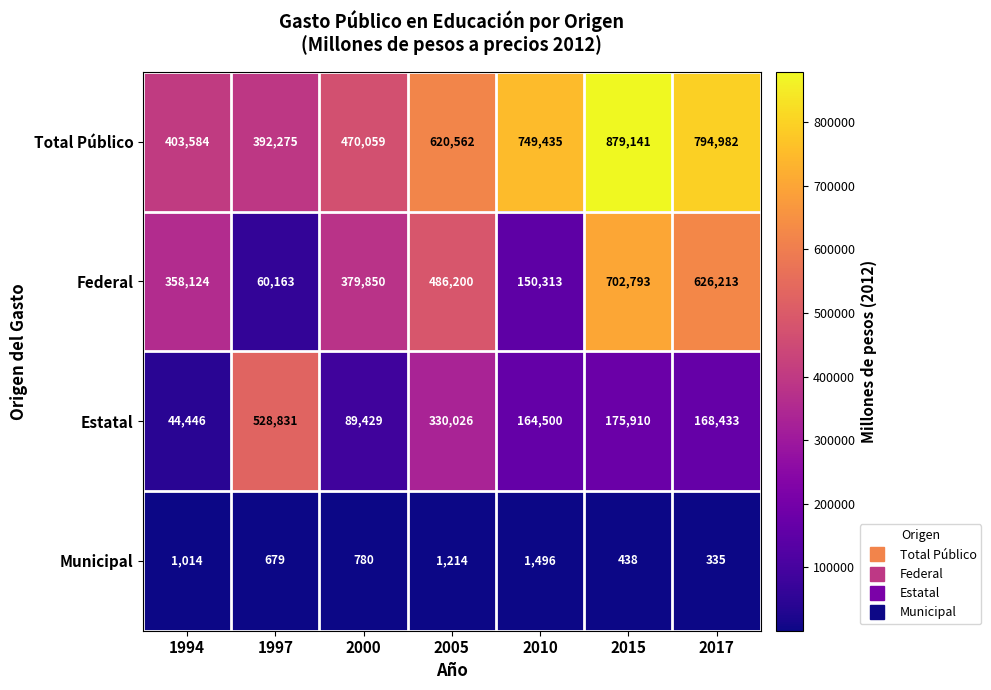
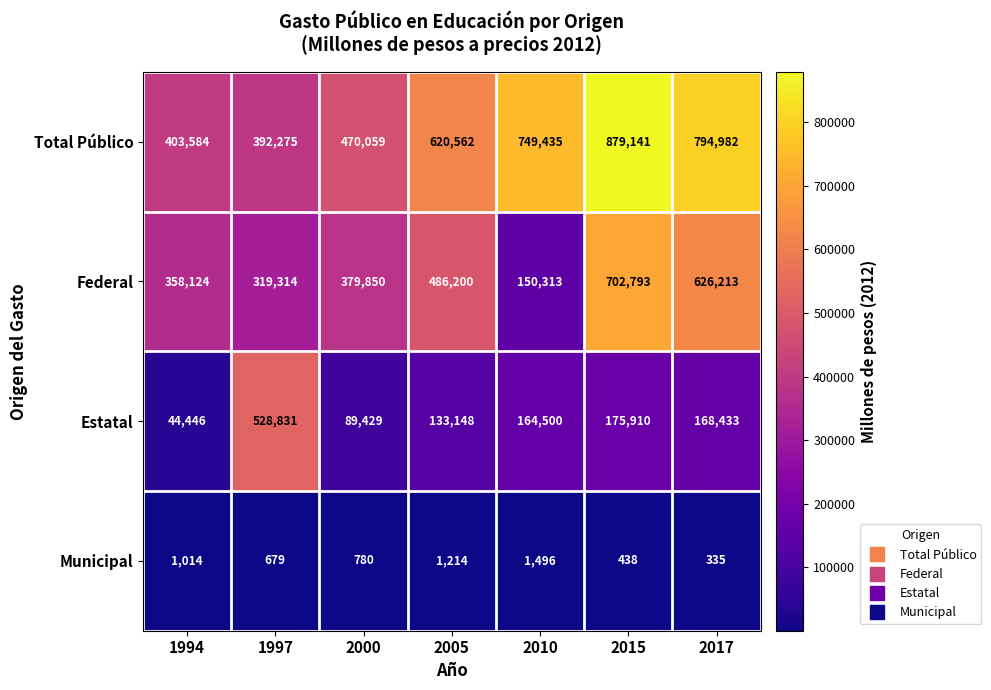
  {
    "Total Público": {
      "1994": "403,584",
      "1997": "392,275",
      "2000": "470,059",
      "2005": "620,562",
      "2010": "749,435",
      "2015": "879,141",
      "2017": "794,982"
    },
    "Federal": {
      "1994": "358,124",
-     "1997": "60,163",
+     "1997": "319,314",
      "2000": "379,850",
      "2005": "486,200",
      "2010": "150,313",
      "2015": "702,793",
      "2017": "626,213"
    },
    "Estatal": {
      "1994": "44,446",
      "1997": "528,831",
      "2000": "89,429",
-     "2005": "330,026",
+     "2005": "133,148",
      "2010": "164,500",
      "2015": "175,910",
      "2017": "168,433"
    },
    "Municipal": {
      "1994": "1,014",
      "1997": "679",
      "2000": "780",
      "2005": "1,214",
      "2010": "1,496",
      "2015": "438",
      "2017": "335"
    }
  }
